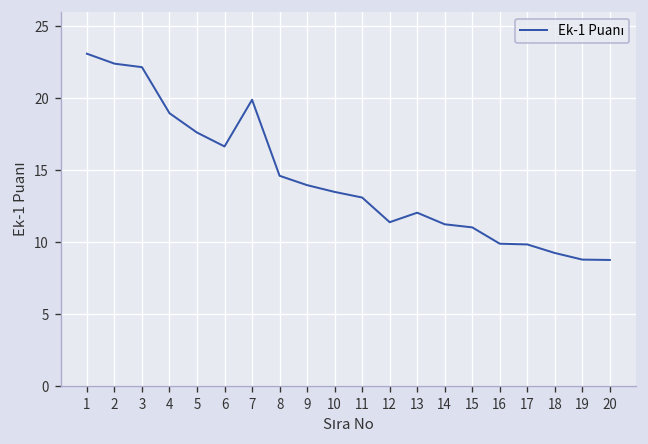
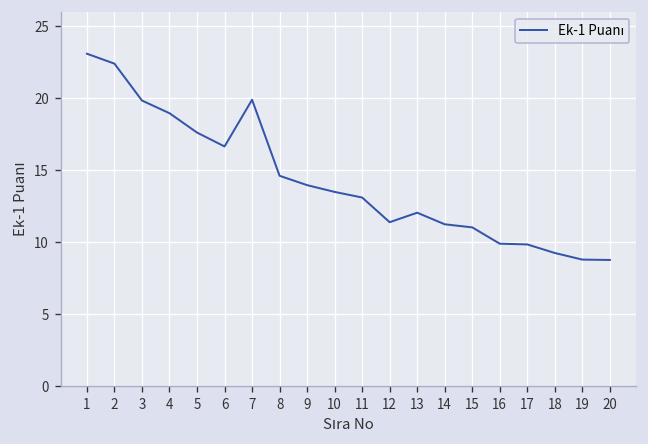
  {
    "1": 23.1,
    "2": 22.4,
-   "3": 22.2,
+   "3": 19.8,
    "4": 19.0,
    "5": 17.6,
    "6": 16.7,
    "7": 19.9,
    "8": 14.6,
    "9": 14.0,
    "10": 13.5,
    "11": 13.1,
    "12": 11.4,
    "13": 12.1,
    "14": 11.2,
    "15": 11.0,
    "16": 9.9,
    "17": 9.8,
    "18": 9.3,
    "19": 8.8,
    "20": 8.8
  }
